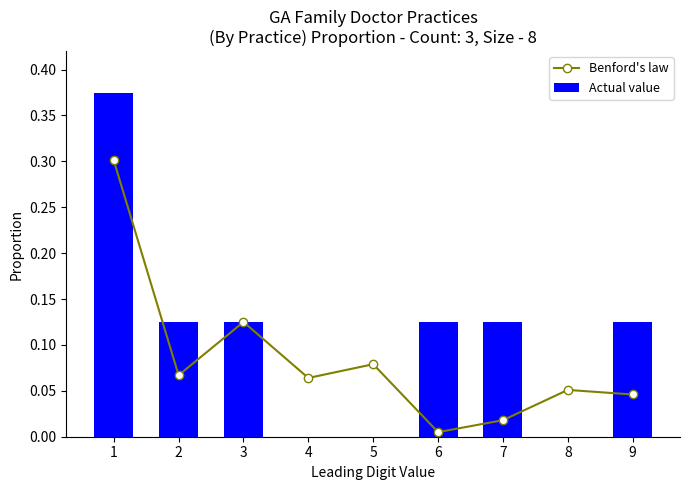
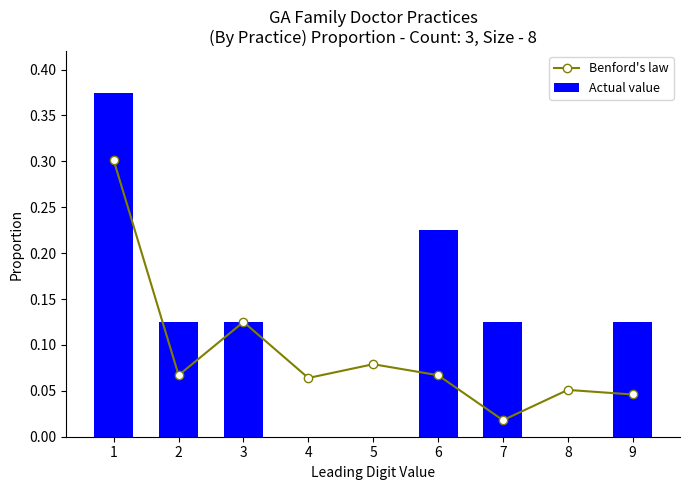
  {
    "Benford's law": {
      "1": 0.30,
      "2": 0.07,
      "3": 0.13,
      "4": 0.06,
      "5": 0.08,
-     "6": 0.01,
+     "6": 0.07,
      "7": 0.02,
      "8": 0.05,
      "9": 0.05
    },
    "Actual value": {
      "1": 0.38,
      "2": 0.13,
      "3": 0.13,
      "4": 0.00,
      "5": 0.00,
-     "6": 0.13,
+     "6": 0.23,
      "7": 0.13,
      "8": 0.00,
      "9": 0.13
    }
  }
